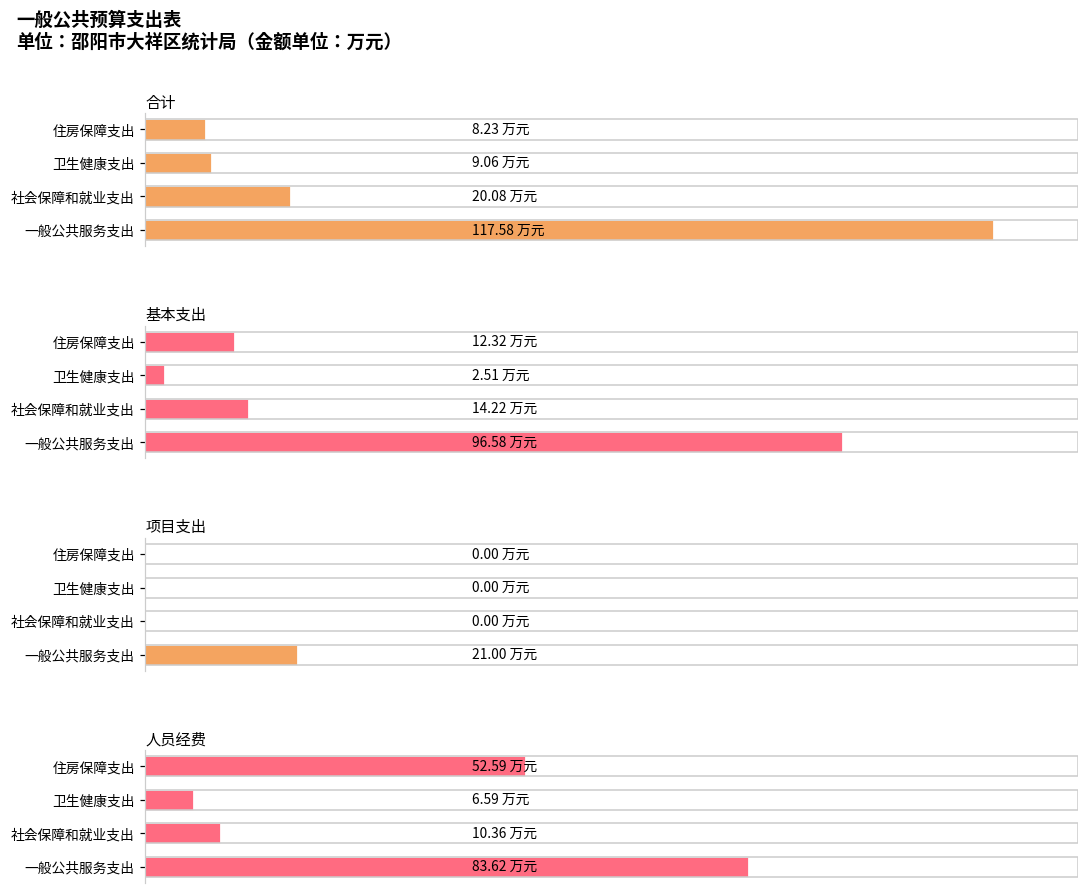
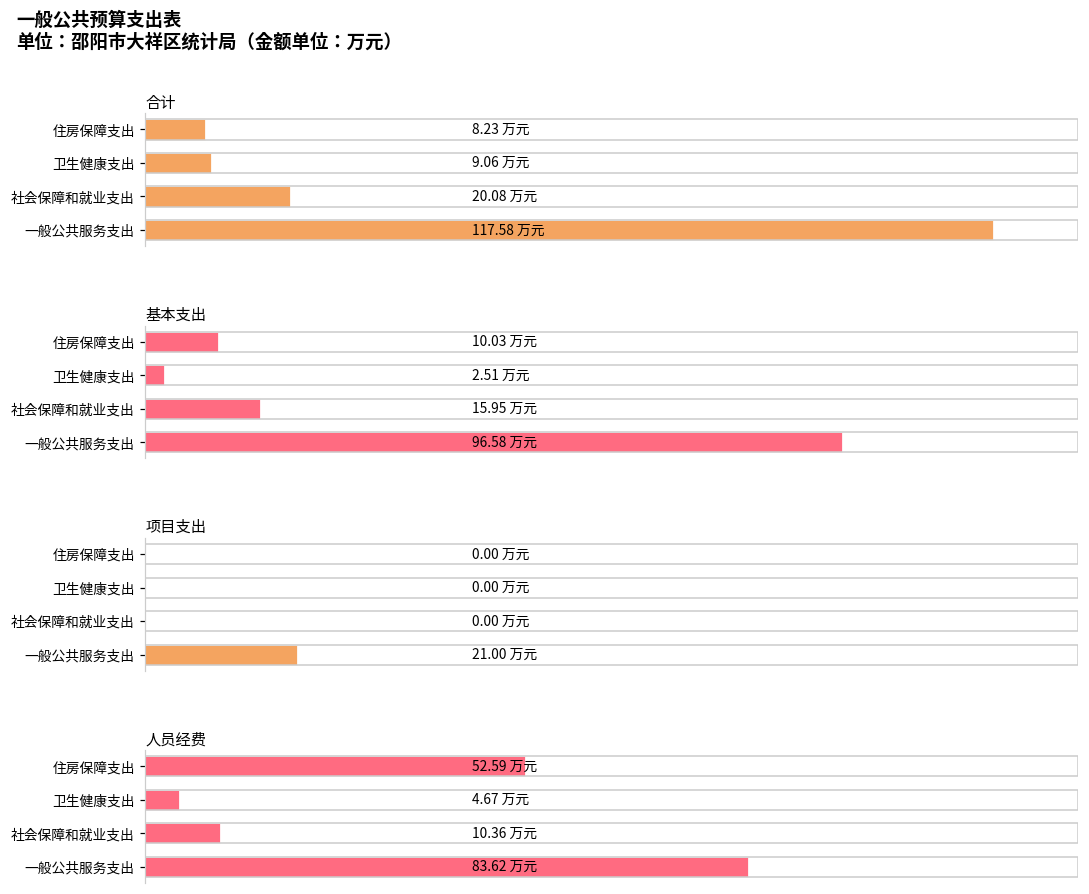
  {
    "合计": {
      "一般公共服务支出": 117.58
    },
    "基本支出": {
-     "住房保障支出": 12.32,
-     "社会保障和就业支出": 14.22,
+     "住房保障支出": 10.03,
+     "社会保障和就业支出": 15.95,
      "一般公共服务支出": 96.58
    },
    "人员经费": {
      "住房保障支出": 52.59,
-     "卫生健康支出": 6.59,
+     "卫生健康支出": 4.67,
      "一般公共服务支出": 83.62
    }
  }
